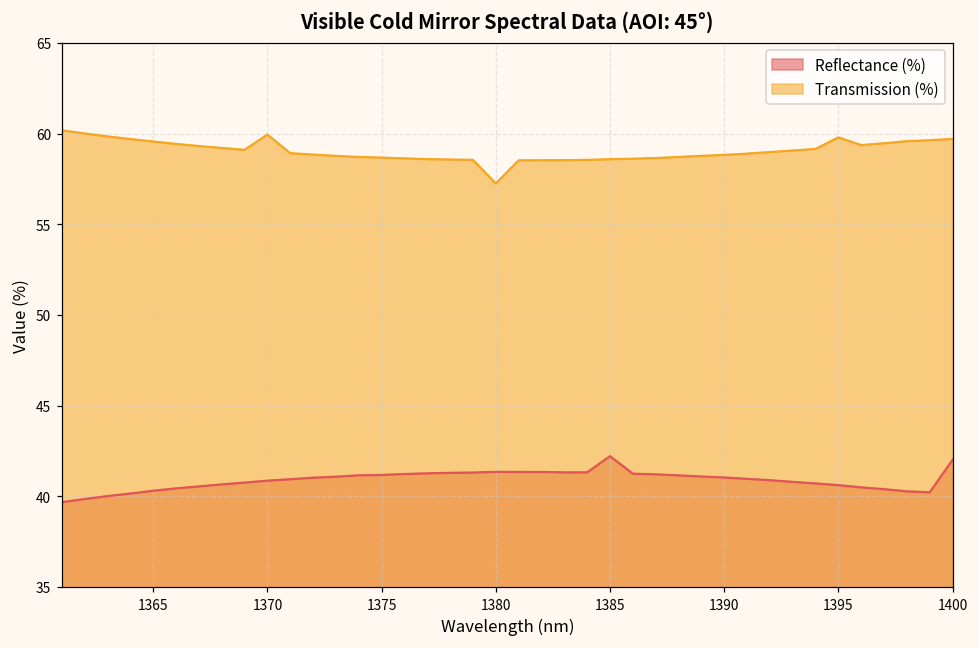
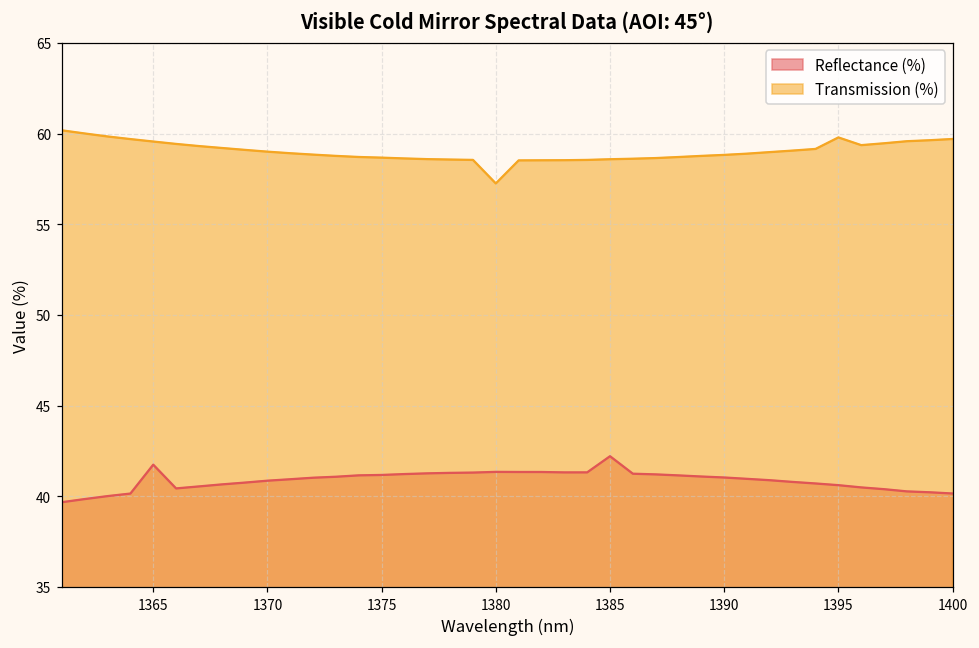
  {
    "Reflectance (%)": {
-     "1365": 40.3,
+     "1365": 41.7,
      "1370": 40.9,
      "1375": 41.2,
      "1380": 41.3,
      "1385": 42.2,
      "1390": 41.0,
      "1395": 40.6,
-     "1400": 42.0
+     "1400": 40.2
    },
    "Transmission (%)": {
      "1365": 59.6,
-     "1370": 59.9,
+     "1370": 59.0,
      "1375": 58.7,
      "1380": 57.2,
      "1385": 58.6,
      "1390": 58.8,
      "1395": 59.8,
      "1400": 59.7
    }
  }
